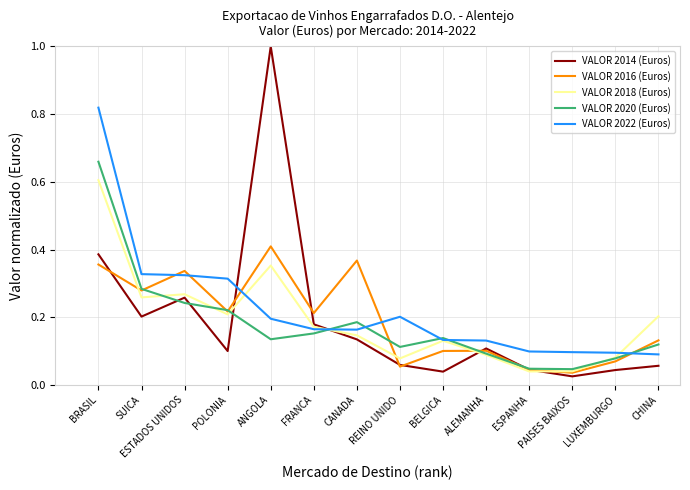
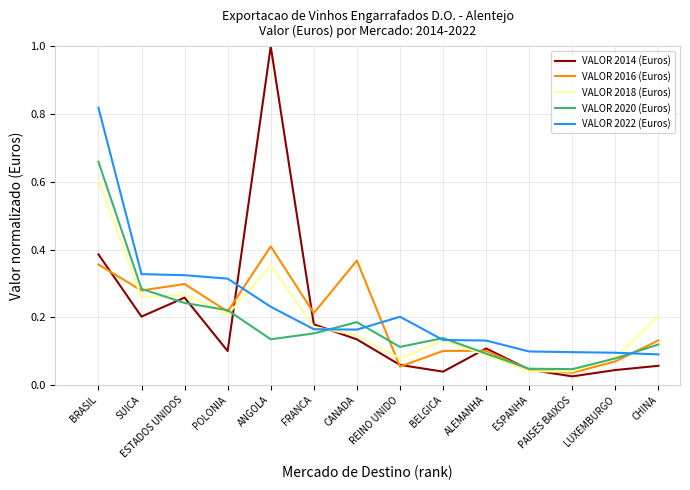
  {
    "VALOR 2014 (Euros)": {
      "BRASIL": 0.39,
      "SUICA": 0.20,
      "ESTADOS UNIDOS": 0.26,
      "POLONIA": 0.10,
      "ANGOLA": 1.00,
      "CANADA": 0.13,
      "BELGICA": 0.04,
      "PAISES BAIXOS": 0.03,
      "LUXEMBURGO": 0.04,
      "CHINA": 0.06
    },
    "VALOR 2016 (Euros)": {
      "BRASIL": 0.36,
-     "ESTADOS UNIDOS": 0.34,
+     "ESTADOS UNIDOS": 0.30,
      "ANGOLA": 0.41,
      "FRANCA": 0.21,
      "CANADA": 0.37,
      "BELGICA": 0.10,
      "LUXEMBURGO": 0.07,
      "CHINA": 0.13
    },
    "VALOR 2018 (Euros)": {
      "BRASIL": 0.61,
      "SUICA": 0.26,
      "ESTADOS UNIDOS": 0.27,
      "POLONIA": 0.21,
      "ANGOLA": 0.35,
      "CANADA": 0.15,
      "REINO UNIDO": 0.08,
      "CHINA": 0.20
    },
    "VALOR 2020 (Euros)": {
      "BRASIL": 0.66,
      "ESTADOS UNIDOS": 0.24,
      "ANGOLA": 0.14,
      "FRANCA": 0.15,
      "CANADA": 0.19,
      "REINO UNIDO": 0.11,
      "CHINA": 0.12
    },
    "VALOR 2022 (Euros)": {
      "BRASIL": 0.82,
      "SUICA": 0.33,
      "ESTADOS UNIDOS": 0.32,
      "POLONIA": 0.31,
-     "ANGOLA": 0.20,
+     "ANGOLA": 0.23,
      "CANADA": 0.16,
      "REINO UNIDO": 0.20,
      "ALEMANHA": 0.13,
      "ESPANHA": 0.10,
      "PAISES BAIXOS": 0.10,
      "LUXEMBURGO": 0.10,
      "CHINA": 0.09
    }
  }
